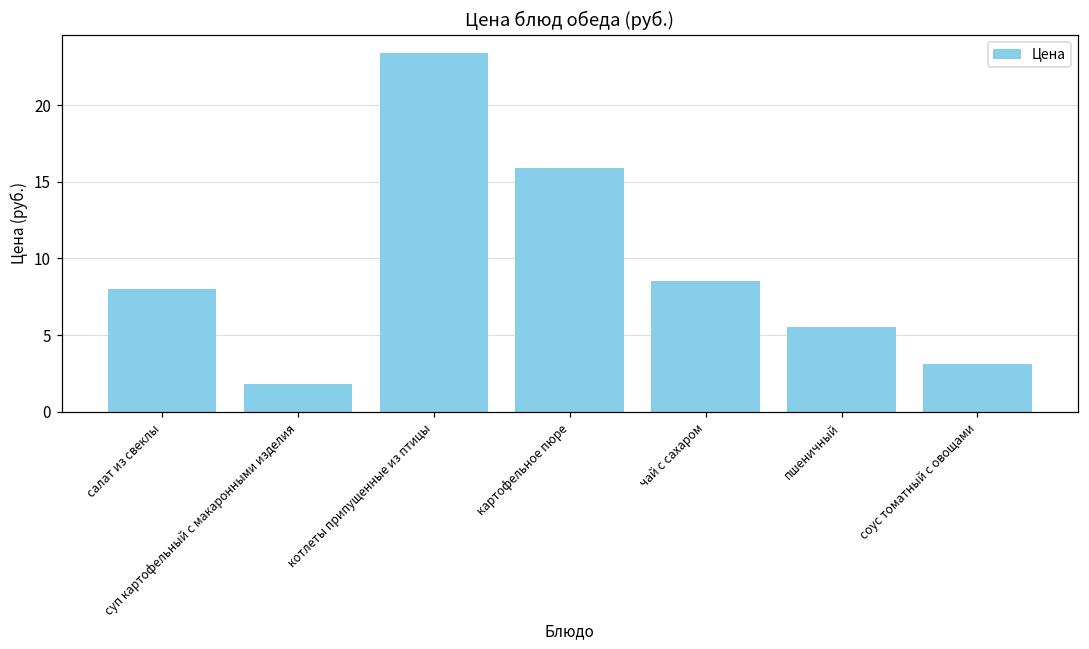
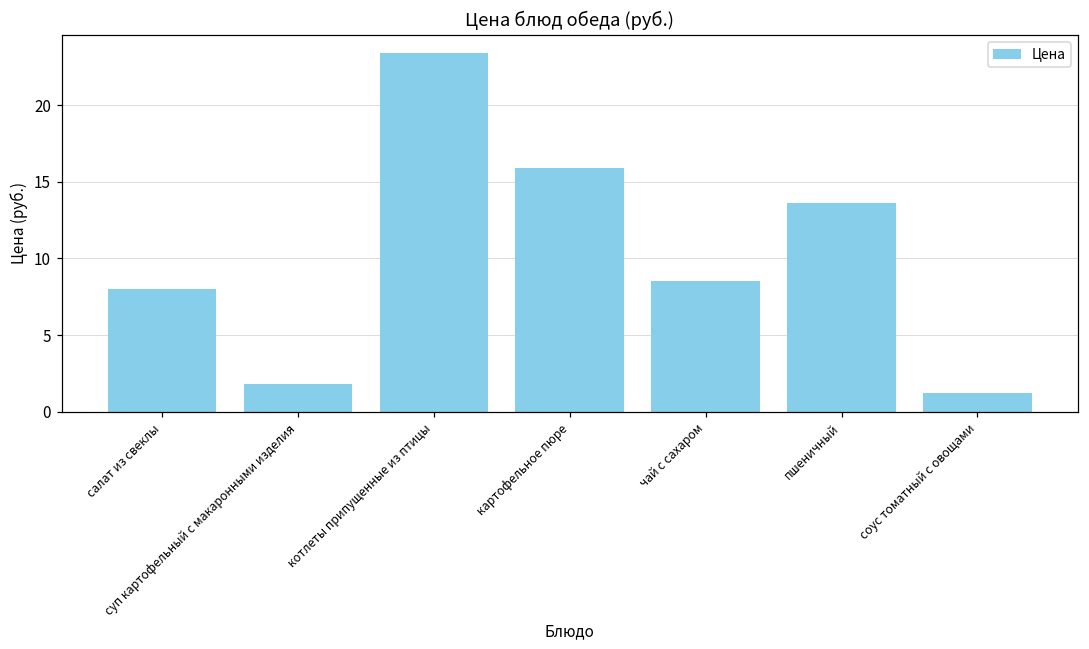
  {
    "салат из свеклы": 8.0,
    "суп картофельный с макаронными изделия": 1.8,
    "котлеты припущенные из птицы": 23.4,
    "картофельное пюре": 15.9,
    "чай с сахаром": 8.5,
-   "пшеничный": 5.5,
-   "соус томатный с овощами": 3.1
+   "пшеничный": 13.6,
+   "соус томатный с овощами": 1.2
  }
